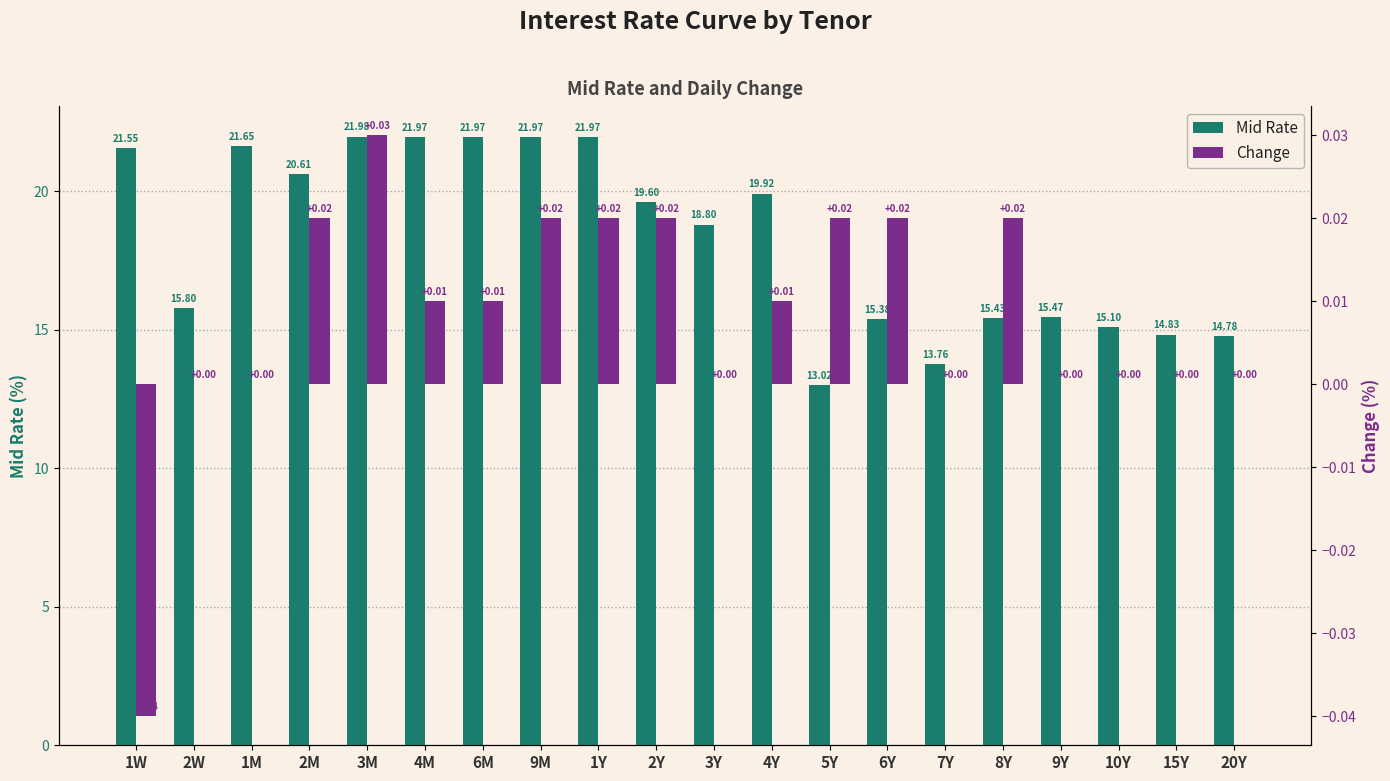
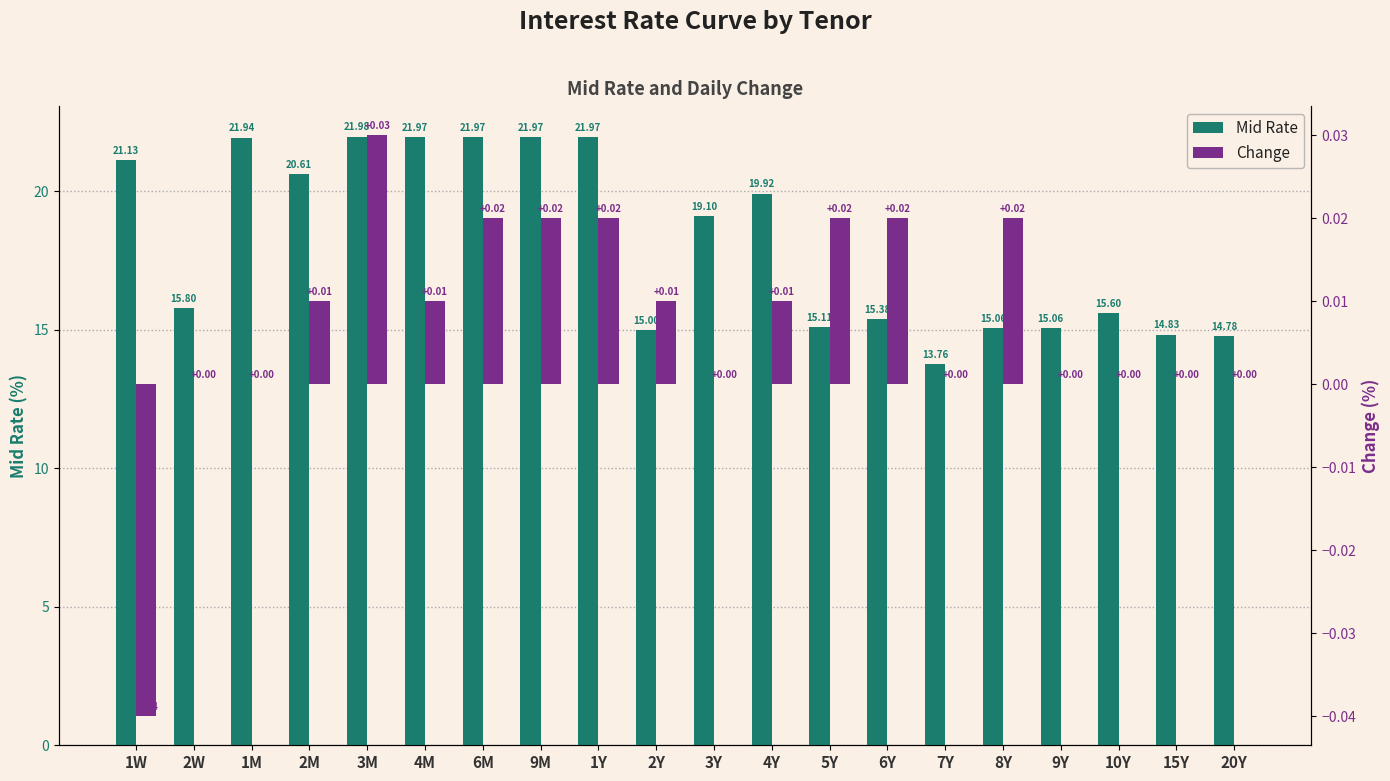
  {
    "Mid Rate": {
-     "1W": "21.55",
+     "1W": "21.13",
      "2W": "15.80",
-     "1M": "21.65",
+     "1M": "21.94",
      "2M": "20.61",
      "4M": "21.97",
      "6M": "21.97",
      "9M": "21.97",
      "1Y": "21.97",
-     "2Y": "19.60",
-     "3Y": "18.80",
+     "2Y": "15.00",
+     "3Y": "19.10",
      "4Y": "19.92",
-     "5Y": "13.02",
+     "5Y": "15.11",
      "6Y": "15.38",
      "7Y": "13.76",
-     "8Y": "15.43",
-     "9Y": "15.47",
-     "10Y": "15.10",
+     "8Y": "15.06",
+     "9Y": "15.06",
+     "10Y": "15.60",
      "15Y": "14.83",
      "20Y": "14.78"
    },
    "Change": {
      "2W": "+0.00",
      "1M": "+0.00",
-     "2M": "+0.02",
+     "2M": "+0.01",
      "4M": "+0.01",
-     "6M": "+0.01",
+     "6M": "+0.02",
      "9M": "+0.02",
      "1Y": "+0.02",
-     "2Y": "+0.02",
+     "2Y": "+0.01",
      "3Y": "+0.00",
      "4Y": "+0.01",
      "5Y": "+0.02",
      "6Y": "+0.02",
      "7Y": "+0.00",
      "8Y": "+0.02",
      "9Y": "+0.00",
      "10Y": "+0.00",
      "15Y": "+0.00",
      "20Y": "+0.00"
    }
  }
